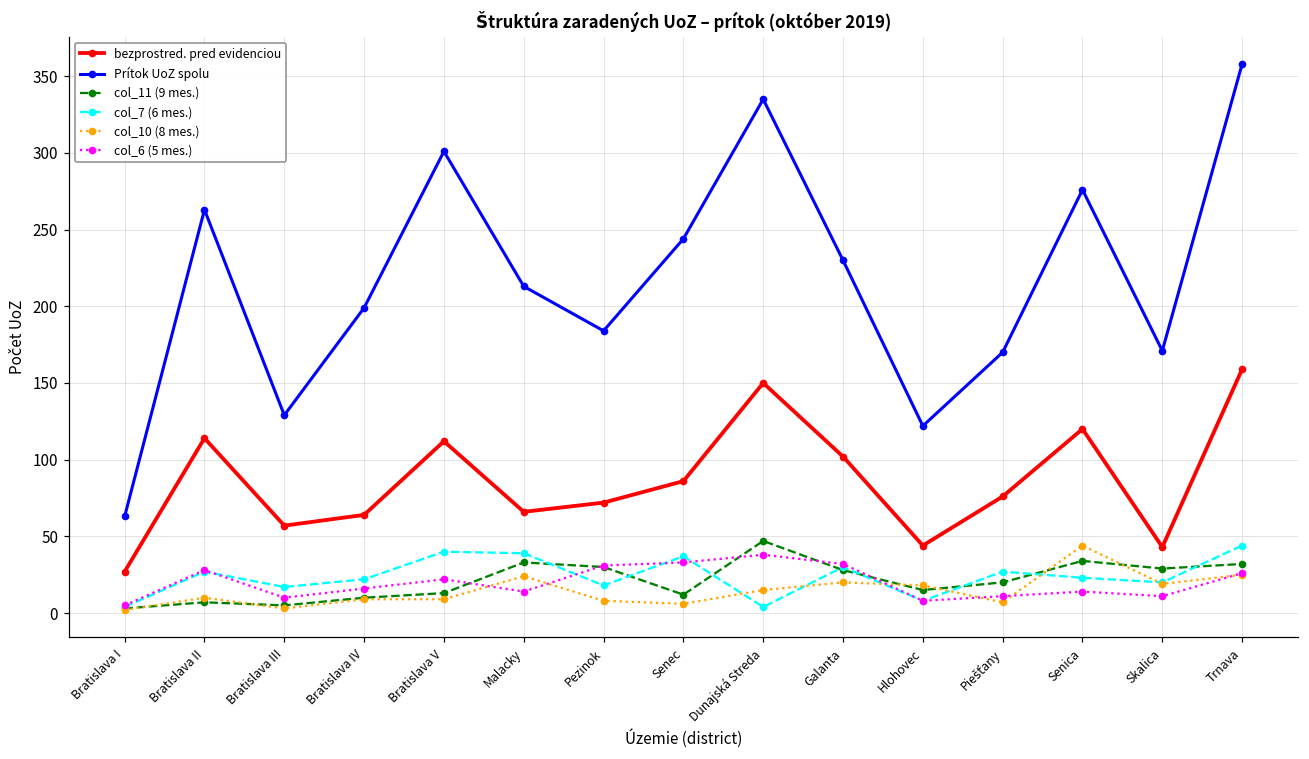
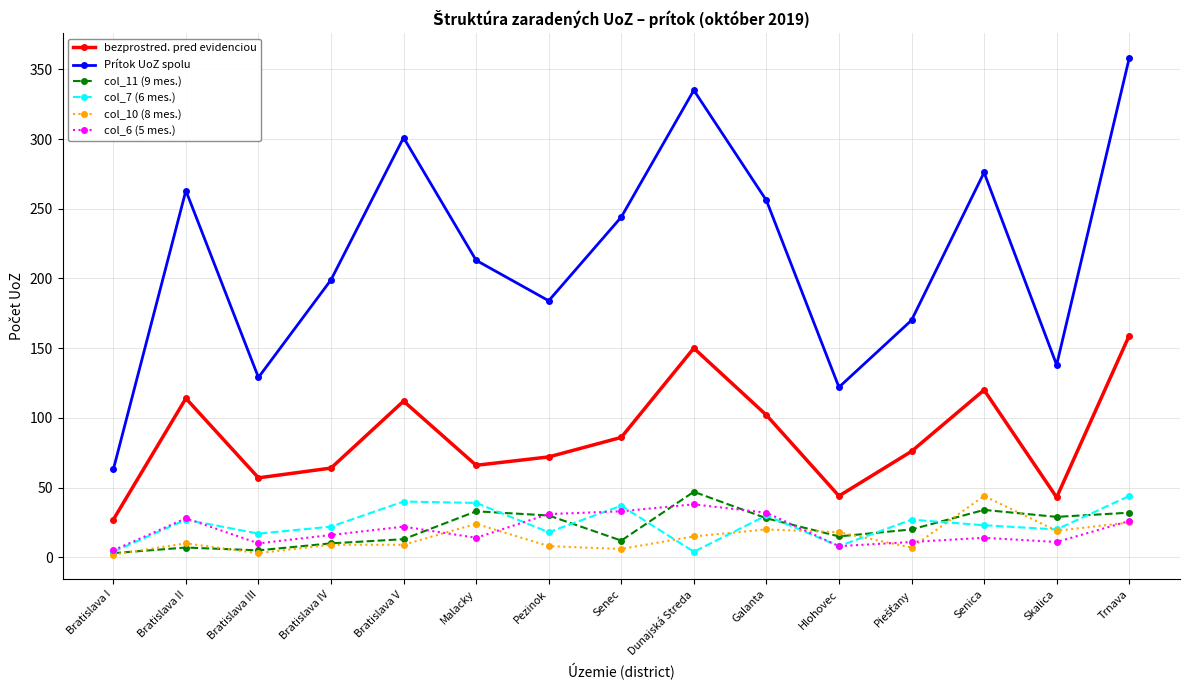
  {
    "bezprostred. pred evidenciou": {
      "Bratislava I": 27,
      "Bratislava II": 114,
      "Bratislava III": 57,
      "Bratislava IV": 64,
      "Bratislava V": 112,
      "Malacky": 66,
      "Pezinok": 72,
      "Senec": 86,
      "Dunajská Streda": 150,
      "Galanta": 102,
      "Hlohovec": 44,
      "Piešťany": 76,
      "Senica": 120,
      "Skalica": 43,
      "Trnava": 159
    },
    "Prítok UoZ spolu": {
      "Bratislava I": 63,
      "Bratislava II": 263,
      "Bratislava III": 129,
      "Bratislava IV": 199,
      "Bratislava V": 301,
      "Malacky": 213,
      "Pezinok": 184,
      "Senec": 244,
      "Dunajská Streda": 335,
-     "Galanta": 230,
+     "Galanta": 256,
      "Hlohovec": 122,
      "Piešťany": 170,
      "Senica": 276,
-     "Skalica": 171,
+     "Skalica": 138,
      "Trnava": 358
    },
    "col_11 (9 mes.)": {
      "Bratislava II": 7,
      "Bratislava III": 5,
      "Bratislava V": 13,
      "Malacky": 33,
      "Senec": 12,
      "Dunajská Streda": 47,
      "Galanta": 28,
      "Hlohovec": 15,
      "Piešťany": 20,
      "Senica": 34,
      "Skalica": 29,
      "Trnava": 32
    },
    "col_7 (6 mes.)": {
      "Bratislava III": 17,
      "Bratislava IV": 22,
      "Bratislava V": 40,
      "Malacky": 39,
      "Pezinok": 18,
      "Senec": 37,
      "Dunajská Streda": 4,
      "Galanta": 30,
      "Piešťany": 27,
      "Senica": 23,
      "Trnava": 44
    },
    "col_10 (8 mes.)": {
      "Bratislava II": 10,
      "Bratislava III": 3,
      "Bratislava V": 9,
      "Malacky": 24,
      "Pezinok": 8,
      "Senec": 6,
      "Dunajská Streda": 15,
      "Galanta": 20,
      "Hlohovec": 18,
      "Piešťany": 7,
      "Senica": 44
    },
    "col_6 (5 mes.)": {
      "Bratislava III": 10,
      "Bratislava IV": 16,
      "Bratislava V": 22,
      "Malacky": 14,
      "Senec": 33,
      "Dunajská Streda": 38,
      "Galanta": 32,
      "Piešťany": 11,
      "Senica": 14,
      "Skalica": 11
    }
  }
